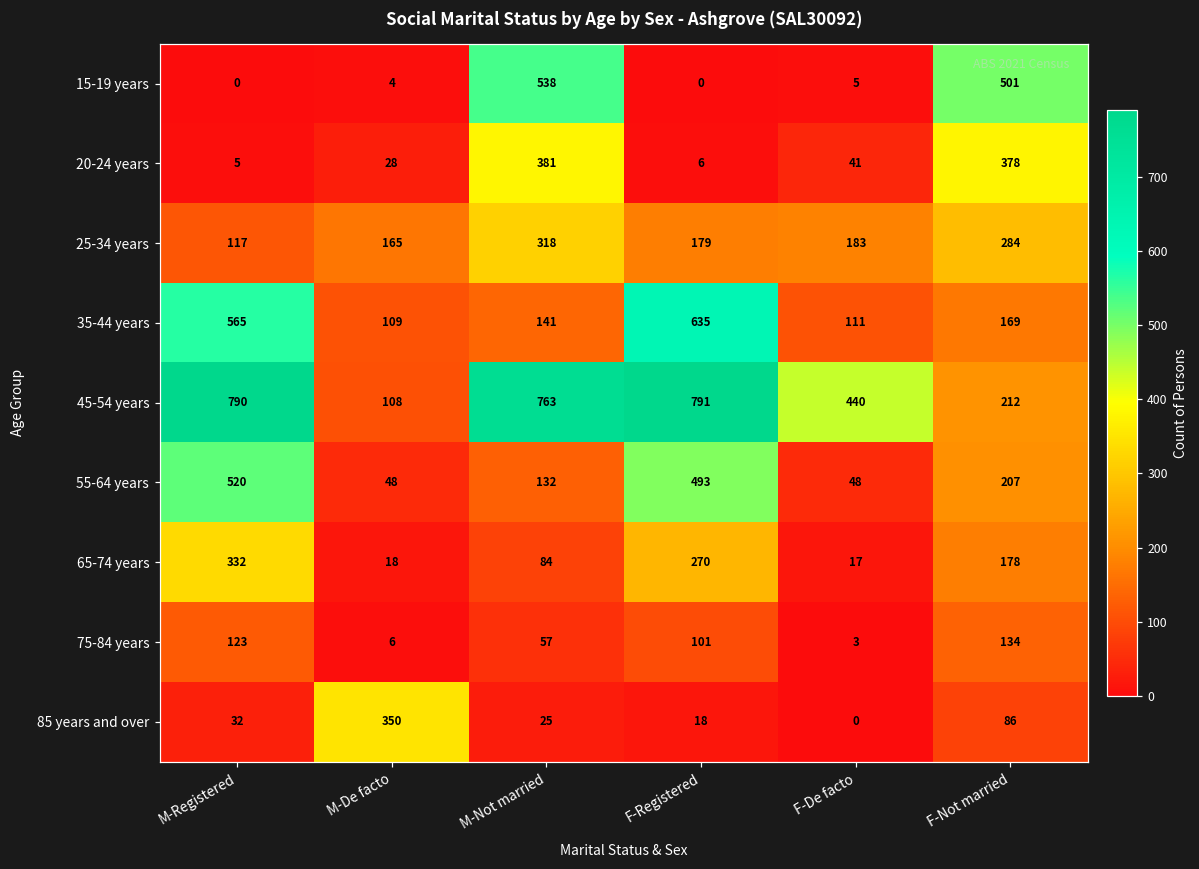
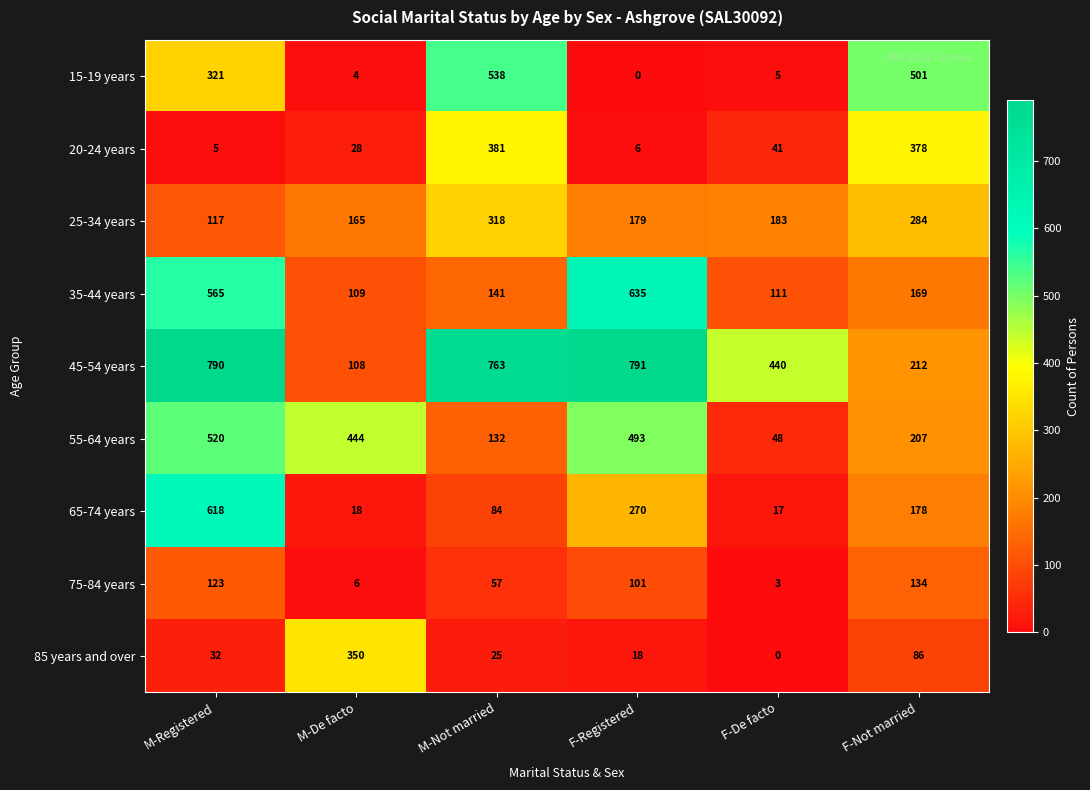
  {
    "15-19 years": {
-     "M-Registered": 0,
+     "M-Registered": 321,
      "M-De facto": 4,
      "M-Not married": 538,
      "F-Registered": 0,
      "F-De facto": 5
    },
    "20-24 years": {
      "M-Registered": 5,
      "M-De facto": 28,
      "M-Not married": 381,
      "F-Registered": 6,
      "F-De facto": 41,
      "F-Not married": 378
    },
    "25-34 years": {
      "M-Registered": 117,
      "M-De facto": 165,
      "M-Not married": 318,
      "F-Registered": 179,
      "F-De facto": 183,
      "F-Not married": 284
    },
    "35-44 years": {
      "M-Registered": 565,
      "M-De facto": 109,
      "M-Not married": 141,
      "F-Registered": 635,
      "F-De facto": 111,
      "F-Not married": 169
    },
    "45-54 years": {
      "M-Registered": 790,
      "M-De facto": 108,
      "M-Not married": 763,
      "F-Registered": 791,
      "F-De facto": 440,
      "F-Not married": 212
    },
    "55-64 years": {
      "M-Registered": 520,
-     "M-De facto": 48,
+     "M-De facto": 444,
      "M-Not married": 132,
      "F-Registered": 493,
      "F-De facto": 48,
      "F-Not married": 207
    },
    "65-74 years": {
-     "M-Registered": 332,
+     "M-Registered": 618,
      "M-De facto": 18,
      "M-Not married": 84,
      "F-Registered": 270,
      "F-De facto": 17,
      "F-Not married": 178
    },
    "75-84 years": {
      "M-Registered": 123,
      "M-De facto": 6,
      "M-Not married": 57,
      "F-Registered": 101,
      "F-De facto": 3,
      "F-Not married": 134
    },
    "85 years and over": {
      "M-Registered": 32,
      "M-De facto": 350,
      "M-Not married": 25,
      "F-Registered": 18,
      "F-De facto": 0,
      "F-Not married": 86
    }
  }
